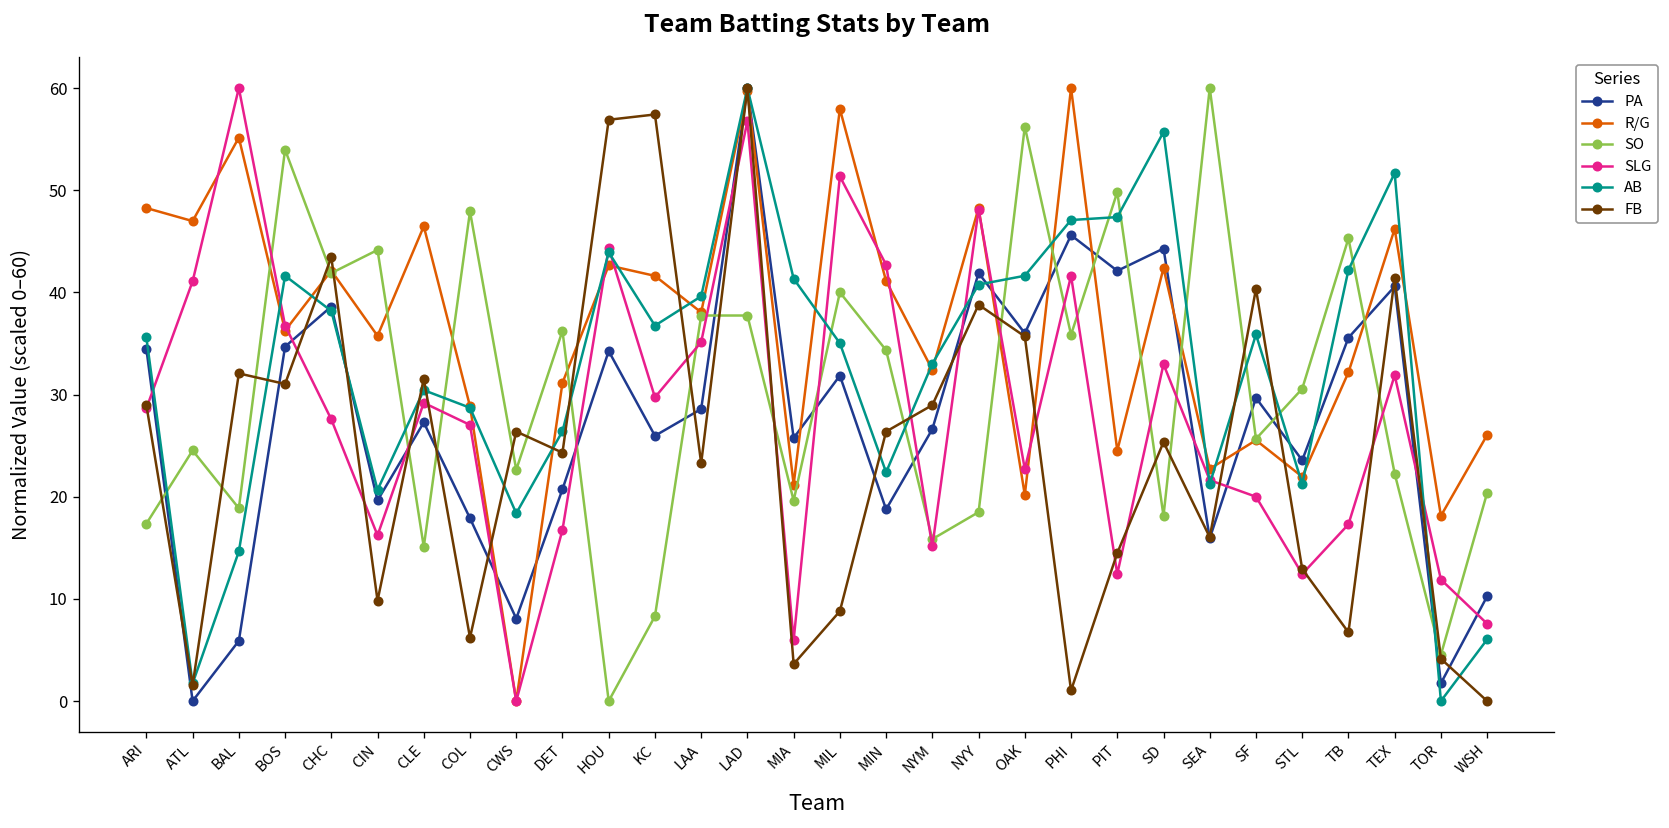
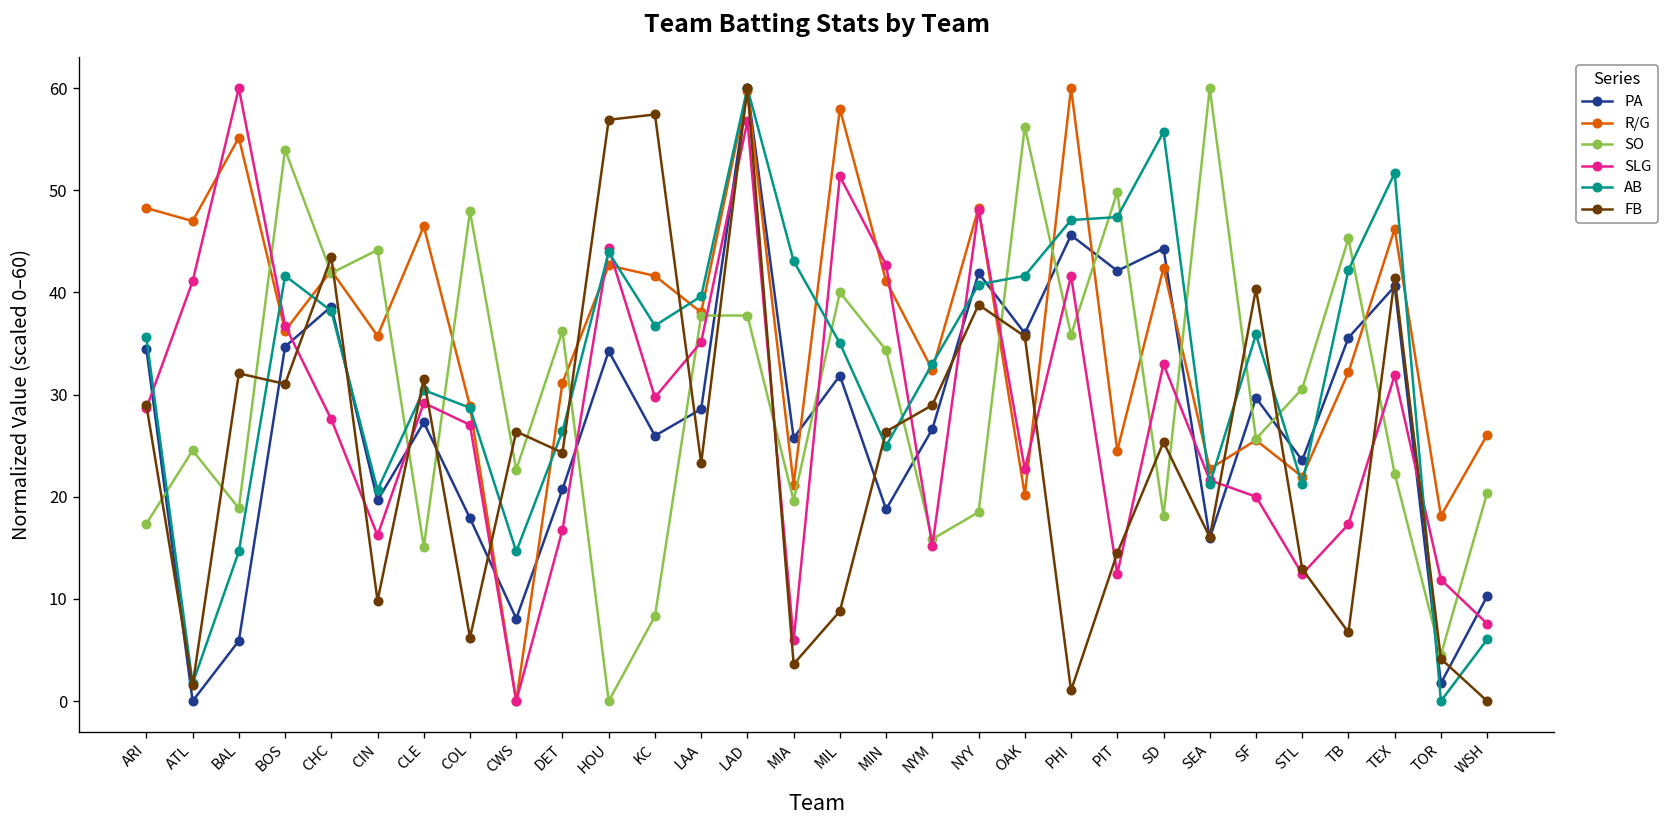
  {
    "PA": {
      "ARI": 34,
      "ATL": 0,
      "BAL": 6,
      "BOS": 35,
      "CHC": 39,
      "CIN": 20,
      "CLE": 27,
      "COL": 18,
      "CWS": 8,
      "DET": 21,
      "HOU": 34,
      "KC": 26,
      "LAA": 29,
      "MIA": 26,
      "MIL": 32,
      "MIN": 19,
      "NYM": 27,
      "NYY": 42,
      "OAK": 36,
      "PHI": 46,
      "PIT": 42,
      "SD": 44,
      "SF": 30,
      "STL": 24,
      "TB": 36,
      "TEX": 41,
      "TOR": 2,
      "WSH": 10
    },
    "R/G": {
      "ARI": 48,
      "ATL": 47,
      "BAL": 55,
      "BOS": 36,
      "CIN": 36,
      "CLE": 46,
      "DET": 31,
      "HOU": 43,
      "KC": 42,
      "LAA": 38,
      "MIA": 21,
      "MIL": 58,
      "MIN": 41,
      "NYM": 32,
      "OAK": 20,
      "PHI": 60,
      "PIT": 25,
      "SD": 42,
      "SEA": 23,
      "STL": 22,
      "TB": 32,
      "TEX": 46,
      "TOR": 18,
      "WSH": 26
    },
    "SO": {
      "ARI": 17,
      "ATL": 25,
      "BAL": 19,
      "BOS": 54,
      "CIN": 44,
      "CLE": 15,
      "COL": 48,
      "CWS": 23,
      "DET": 36,
      "HOU": 0,
      "KC": 8,
      "LAA": 38,
      "LAD": 38,
      "MIA": 20,
      "MIL": 40,
      "MIN": 34,
      "NYM": 16,
      "NYY": 18,
      "OAK": 56,
      "PHI": 36,
      "PIT": 50,
      "SD": 18,
      "SEA": 60,
      "STL": 31,
      "TB": 45,
      "TEX": 22,
      "TOR": 5,
      "WSH": 20
    },
    "SLG": {
      "ARI": 29,
      "ATL": 41,
      "BAL": 60,
      "BOS": 37,
      "CHC": 28,
      "CIN": 16,
      "CLE": 29,
      "COL": 27,
      "DET": 17,
      "HOU": 44,
      "KC": 30,
      "LAA": 35,
      "LAD": 57,
      "MIA": 6,
      "MIL": 51,
      "MIN": 43,
      "NYM": 15,
      "OAK": 23,
      "PHI": 42,
      "PIT": 12,
      "SD": 33,
      "SEA": 22,
      "SF": 20,
      "STL": 12,
      "TB": 17,
      "TEX": 32,
      "TOR": 12,
      "WSH": 8
    },
    "AB": {
      "ARI": 36,
      "BAL": 15,
      "BOS": 42,
      "CHC": 38,
      "CIN": 21,
      "CLE": 30,
-     "CWS": 18,
+     "CWS": 15,
      "DET": 26,
      "HOU": 44,
      "KC": 37,
      "LAA": 40,
-     "MIA": 41,
+     "MIA": 43,
      "MIL": 35,
-     "MIN": 22,
+     "MIN": 25,
      "NYM": 33,
      "NYY": 41,
      "OAK": 42,
      "PHI": 47,
      "PIT": 47,
      "SD": 56,
      "SEA": 21,
      "SF": 36,
      "STL": 21,
      "TB": 42,
      "TEX": 52,
      "TOR": 0,
      "WSH": 6
    },
    "FB": {
      "ARI": 29,
      "BAL": 32,
      "BOS": 31,
      "CHC": 43,
      "CIN": 10,
      "CLE": 32,
      "COL": 6,
      "CWS": 26,
      "DET": 24,
      "HOU": 57,
      "KC": 57,
      "LAA": 23,
      "MIA": 4,
      "MIL": 9,
      "MIN": 26,
      "NYM": 29,
      "NYY": 39,
      "OAK": 36,
      "PHI": 1,
      "PIT": 14,
      "SD": 25,
      "SF": 40,
      "STL": 13,
      "TB": 7,
      "TEX": 41,
      "TOR": 4,
      "WSH": 0
    }
  }
